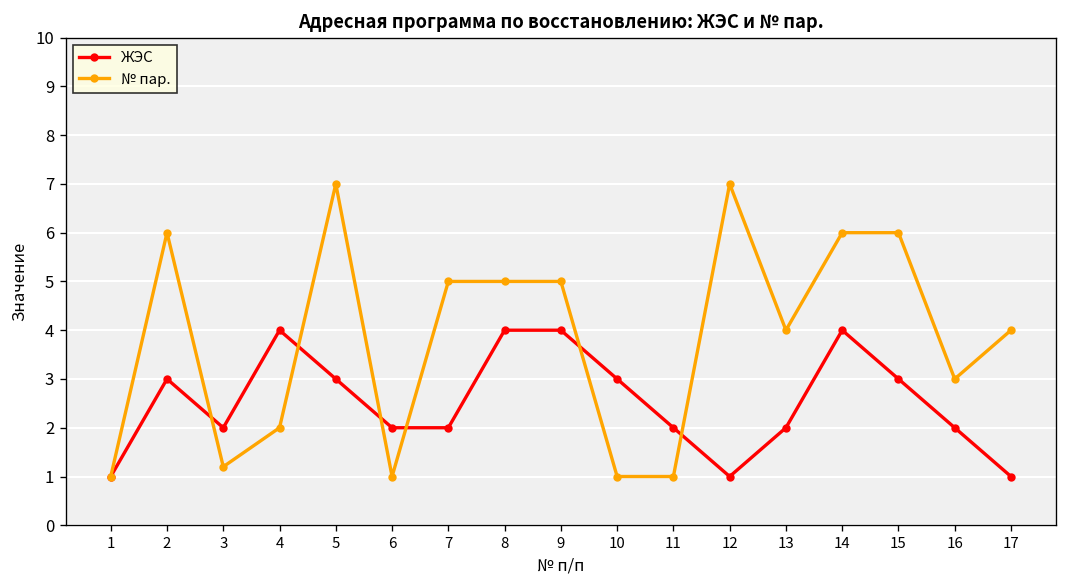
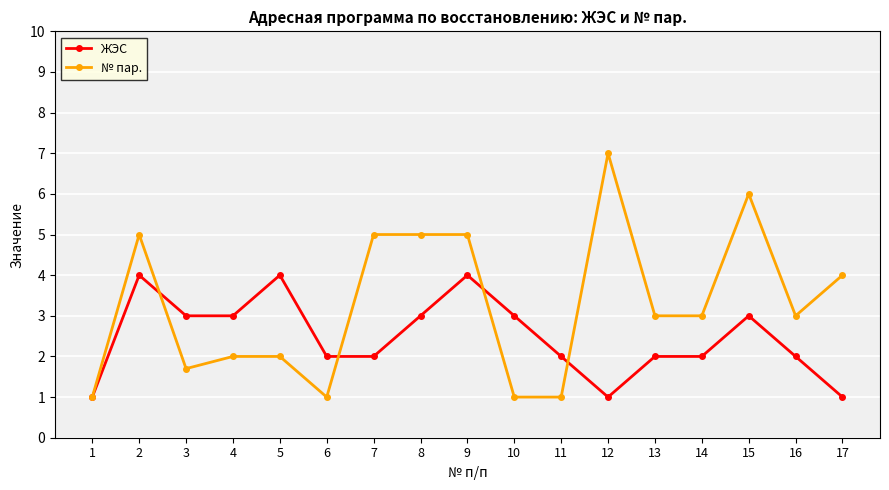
  {
    "ЖЭС": {
-     "2": 3,
-     "3": 2,
-     "4": 4,
-     "5": 3,
+     "2": 4,
+     "3": 3,
+     "4": 3,
+     "5": 4,
      "6": 2,
      "7": 2,
-     "8": 4,
+     "8": 3,
      "9": 4,
      "10": 3,
      "11": 2,
      "12": 1,
      "13": 2,
-     "14": 4,
+     "14": 2,
      "15": 3,
      "16": 2,
      "17": 1
    },
    "№ пар.": {
-     "2": 6,
-     "3": 1.2,
+     "2": 5,
+     "3": 1.7,
      "4": 2.0,
-     "5": 7,
+     "5": 2,
      "6": 1.0,
      "7": 5.0,
      "8": 5.0,
      "9": 5.0,
      "10": 1.0,
      "11": 1.0,
      "12": 7.0,
-     "13": 4,
-     "14": 6,
+     "13": 3,
+     "14": 3,
      "15": 6.0,
      "16": 3.0,
      "17": 4.0
    }
  }
